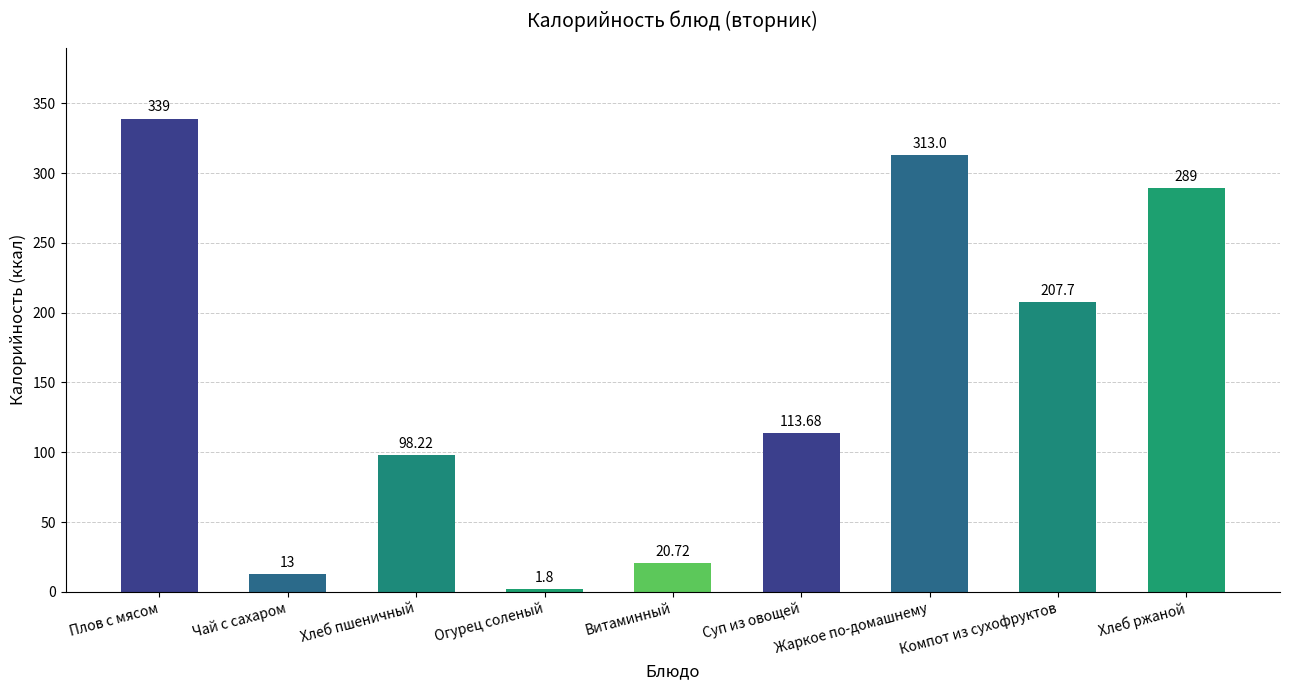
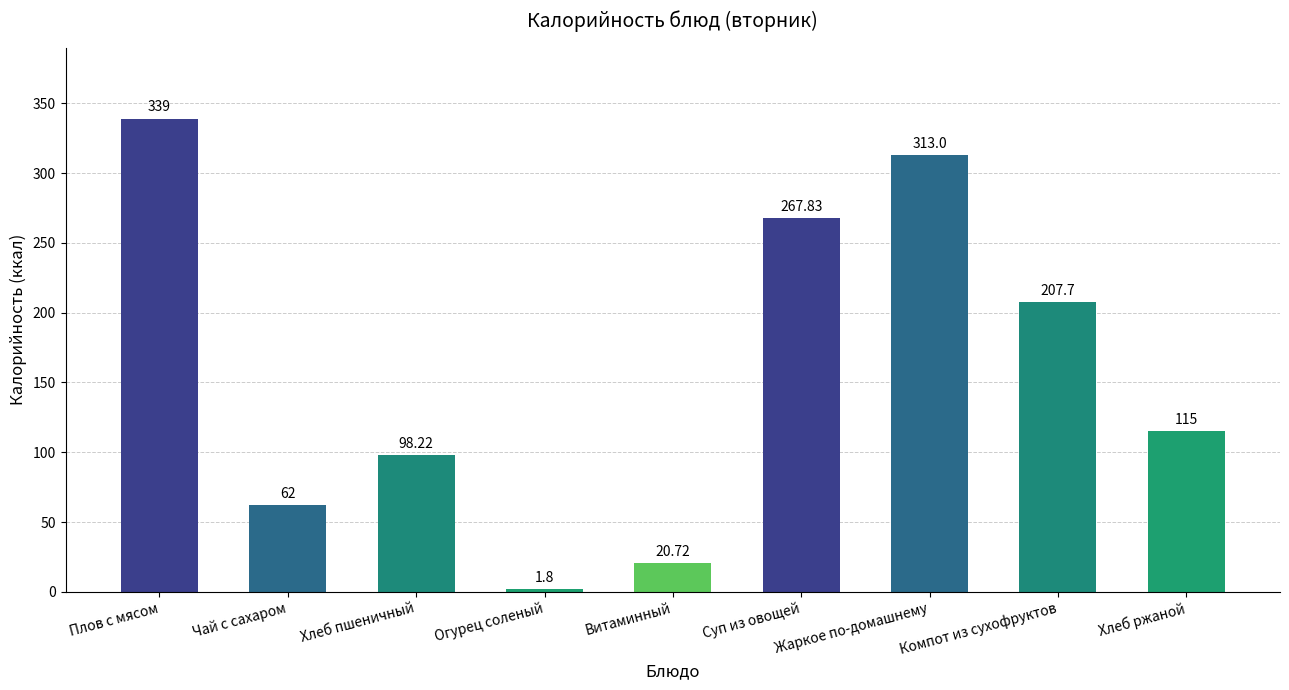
  {
    "Плов с мясом": 339,
-   "Чай с сахаром": 13,
+   "Чай с сахаром": 62,
    "Хлеб пшеничный": 98.22,
    "Огурец соленый": 1.8,
    "Витаминный": 20.72,
-   "Суп из овощей": 113.68,
+   "Суп из овощей": 267.83,
    "Жаркое по-домашнему": 313.0,
    "Компот из сухофруктов": 207.7,
-   "Хлеб ржаной": 289
+   "Хлеб ржаной": 115
  }
